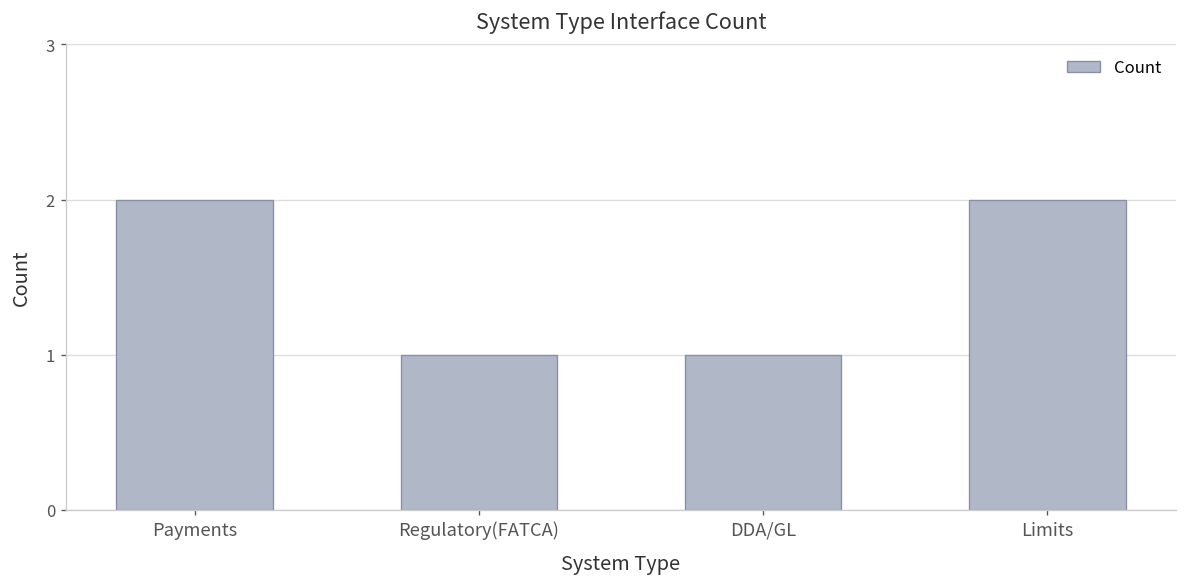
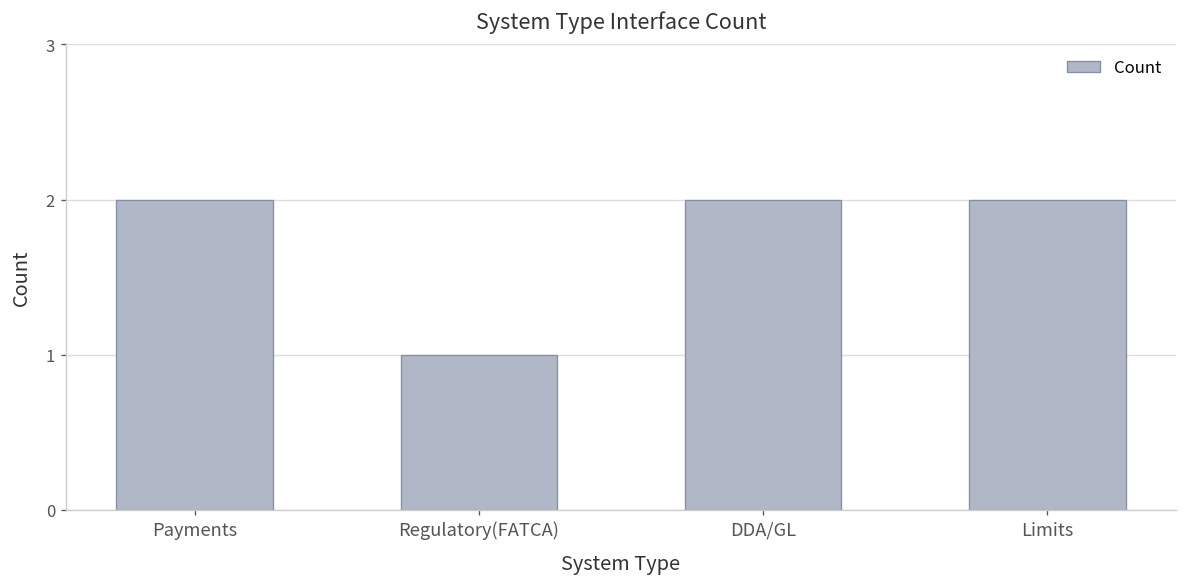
  {
    "Payments": 2,
    "Regulatory(FATCA)": 1,
-   "DDA/GL": 1,
+   "DDA/GL": 2,
    "Limits": 2
  }
